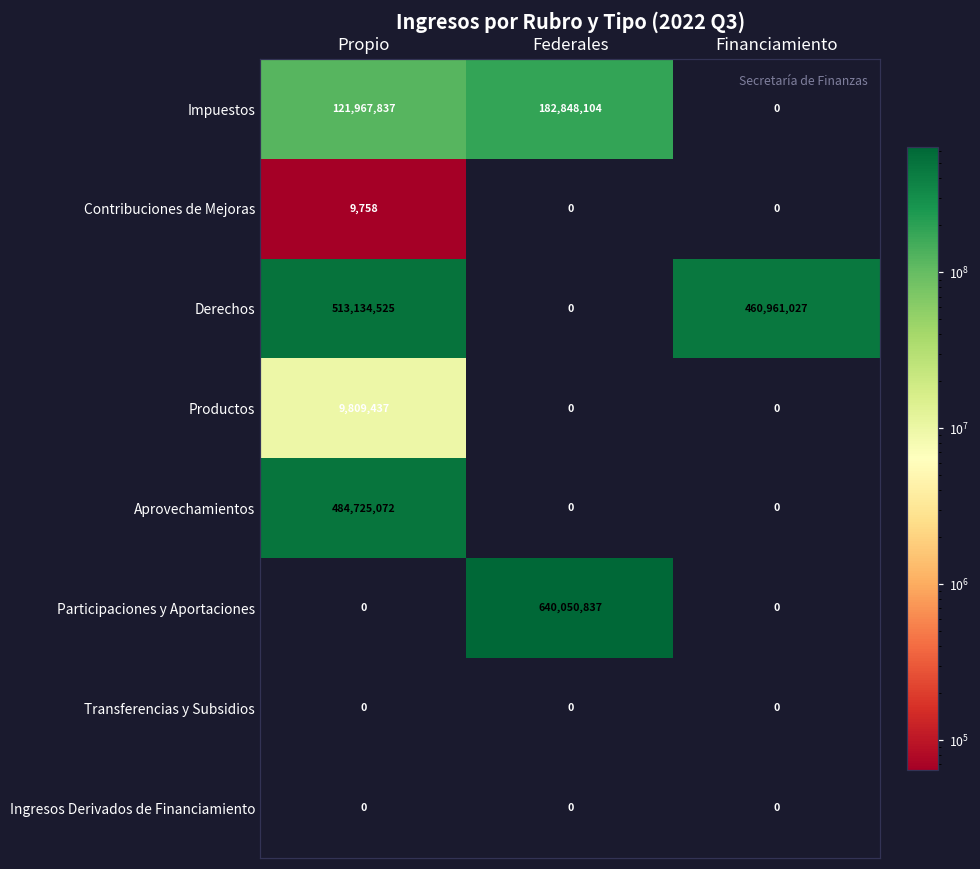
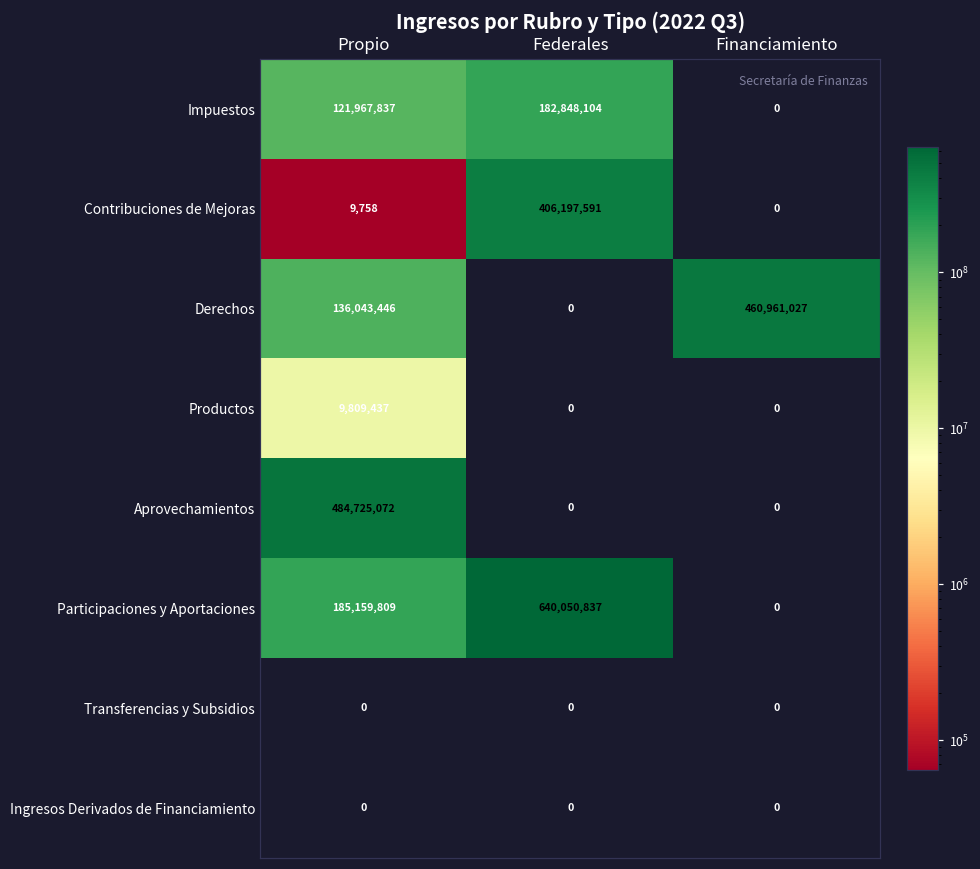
  {
    "Impuestos": {
      "Propio": "121,967,837",
      "Federales": "182,848,104"
    },
    "Contribuciones de Mejoras": {
      "Propio": "9,758",
-     "Federales": "0",
+     "Federales": "406,197,591",
      "Financiamiento": "0"
    },
    "Derechos": {
-     "Propio": "513,134,525",
+     "Propio": "136,043,446",
      "Federales": "0",
      "Financiamiento": "460,961,027"
    },
    "Productos": {
      "Propio": "9,809,437",
      "Federales": "0",
      "Financiamiento": "0"
    },
    "Aprovechamientos": {
      "Propio": "484,725,072",
      "Federales": "0",
      "Financiamiento": "0"
    },
    "Participaciones y Aportaciones": {
-     "Propio": "0",
+     "Propio": "185,159,809",
      "Federales": "640,050,837",
      "Financiamiento": "0"
    },
    "Transferencias y Subsidios": {
      "Propio": "0",
      "Federales": "0",
      "Financiamiento": "0"
    },
    "Ingresos Derivados de Financiamiento": {
      "Propio": "0",
      "Federales": "0",
      "Financiamiento": "0"
    }
  }
